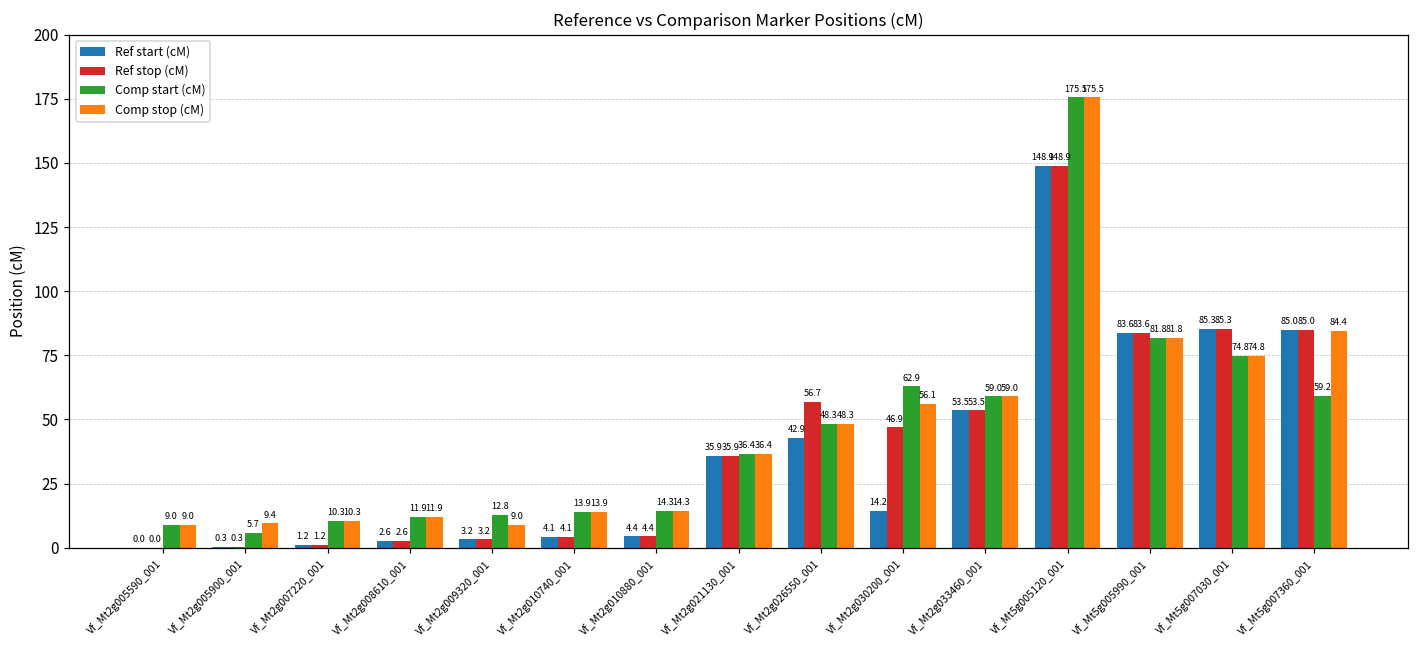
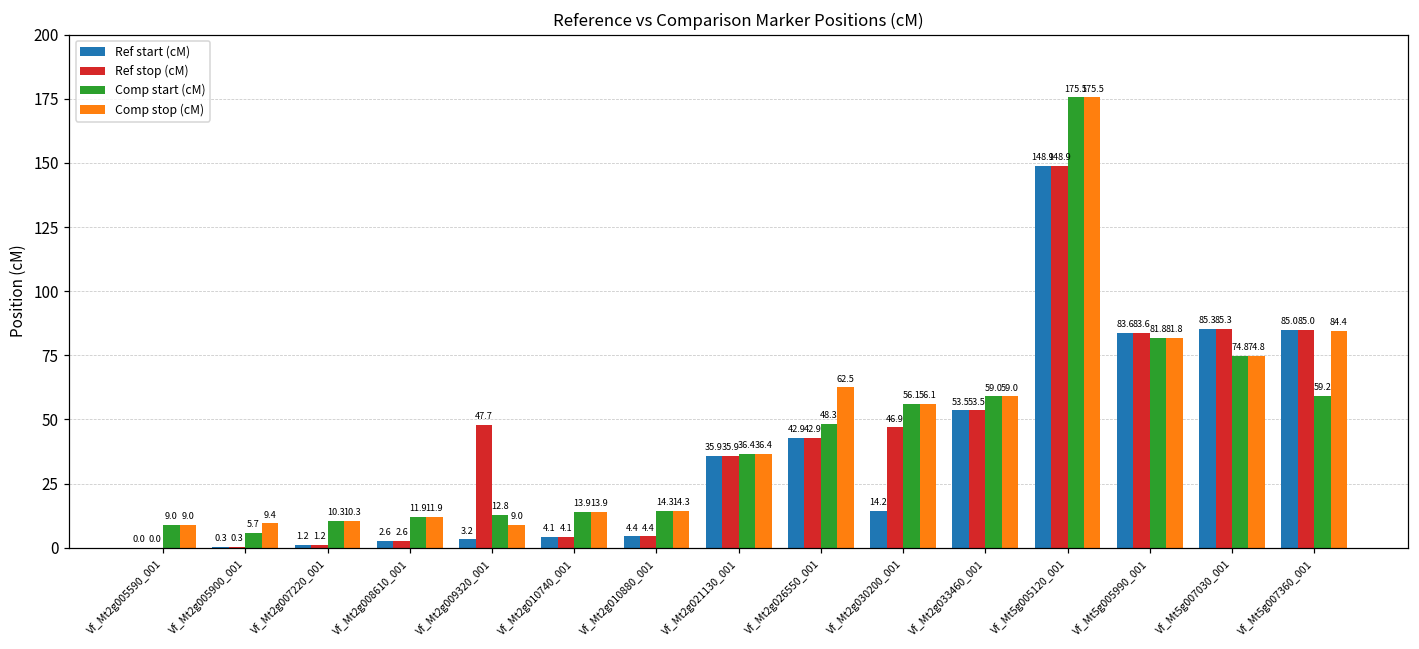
  {
    "Ref start (cM)": {
      "Vf_Mt2g005590_001": 0.0,
      "Vf_Mt2g005900_001": 0.3,
      "Vf_Mt2g007220_001": 1.2,
      "Vf_Mt2g008610_001": 2.6,
      "Vf_Mt2g009320_001": 3.2,
      "Vf_Mt2g010740_001": 4.1,
      "Vf_Mt2g010880_001": 4.4,
      "Vf_Mt2g021130_001": 35.9,
      "Vf_Mt2g026550_001": 42.9,
      "Vf_Mt2g030200_001": 14.2,
      "Vf_Mt2g033460_001": 53.5,
      "Vf_Mt5g005990_001": 83.6,
      "Vf_Mt5g007030_001": 85.3,
      "Vf_Mt5g007360_001": 85.0
    },
    "Ref stop (cM)": {
      "Vf_Mt2g005590_001": 0.0,
      "Vf_Mt2g005900_001": 0.3,
      "Vf_Mt2g007220_001": 1.2,
      "Vf_Mt2g008610_001": 2.6,
-     "Vf_Mt2g009320_001": 3.2,
+     "Vf_Mt2g009320_001": 47.7,
      "Vf_Mt2g010740_001": 4.1,
      "Vf_Mt2g010880_001": 4.4,
      "Vf_Mt2g021130_001": 35.9,
-     "Vf_Mt2g026550_001": 56.7,
+     "Vf_Mt2g026550_001": 42.9,
      "Vf_Mt2g030200_001": 46.9,
      "Vf_Mt2g033460_001": 53.5,
      "Vf_Mt5g005990_001": 83.6,
      "Vf_Mt5g007030_001": 85.3,
      "Vf_Mt5g007360_001": 85.0
    },
    "Comp start (cM)": {
      "Vf_Mt2g005590_001": 9.0,
      "Vf_Mt2g005900_001": 5.7,
      "Vf_Mt2g007220_001": 10.3,
      "Vf_Mt2g008610_001": 11.9,
      "Vf_Mt2g009320_001": 12.8,
      "Vf_Mt2g010740_001": 13.9,
      "Vf_Mt2g010880_001": 14.3,
      "Vf_Mt2g021130_001": 36.4,
      "Vf_Mt2g026550_001": 48.3,
-     "Vf_Mt2g030200_001": 62.9,
+     "Vf_Mt2g030200_001": 56.1,
      "Vf_Mt2g033460_001": 59.0,
      "Vf_Mt5g005990_001": 81.8,
      "Vf_Mt5g007030_001": 74.8,
      "Vf_Mt5g007360_001": 59.2
    },
    "Comp stop (cM)": {
      "Vf_Mt2g005590_001": 9.0,
      "Vf_Mt2g005900_001": 9.4,
      "Vf_Mt2g007220_001": 10.3,
      "Vf_Mt2g008610_001": 11.9,
      "Vf_Mt2g009320_001": 9.0,
      "Vf_Mt2g010740_001": 13.9,
      "Vf_Mt2g010880_001": 14.3,
      "Vf_Mt2g021130_001": 36.4,
-     "Vf_Mt2g026550_001": 48.3,
+     "Vf_Mt2g026550_001": 62.5,
      "Vf_Mt2g030200_001": 56.1,
      "Vf_Mt2g033460_001": 59.0,
      "Vf_Mt5g005990_001": 81.8,
      "Vf_Mt5g007030_001": 74.8,
      "Vf_Mt5g007360_001": 84.4
    }
  }
